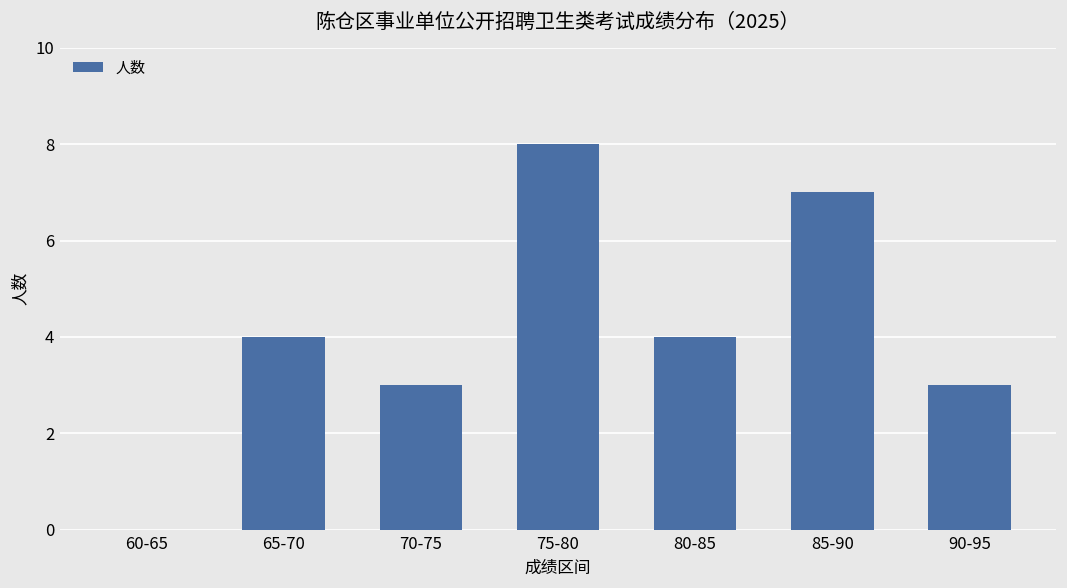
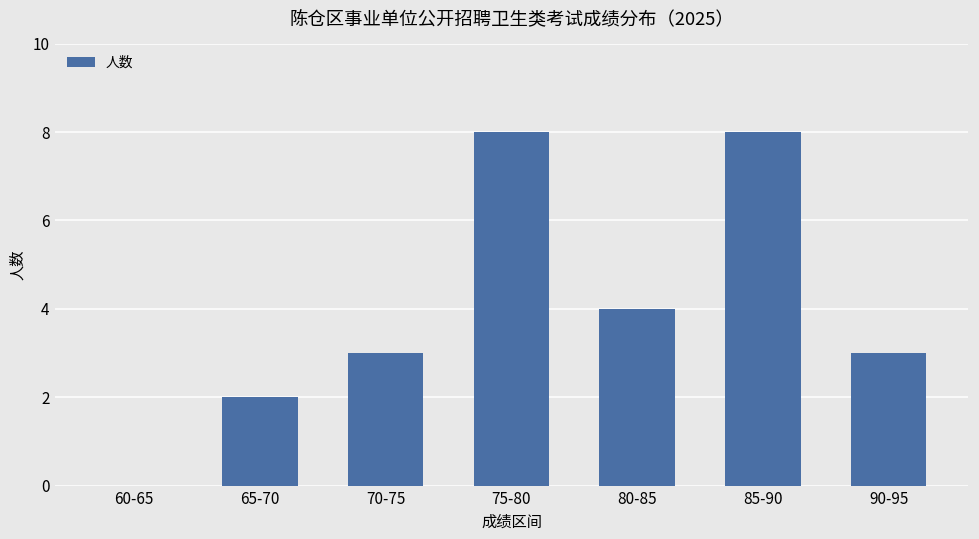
  {
    "60-65": 0,
-   "65-70": 4,
+   "65-70": 2,
    "70-75": 3,
    "75-80": 8,
    "80-85": 4,
-   "85-90": 7,
+   "85-90": 8,
    "90-95": 3
  }
